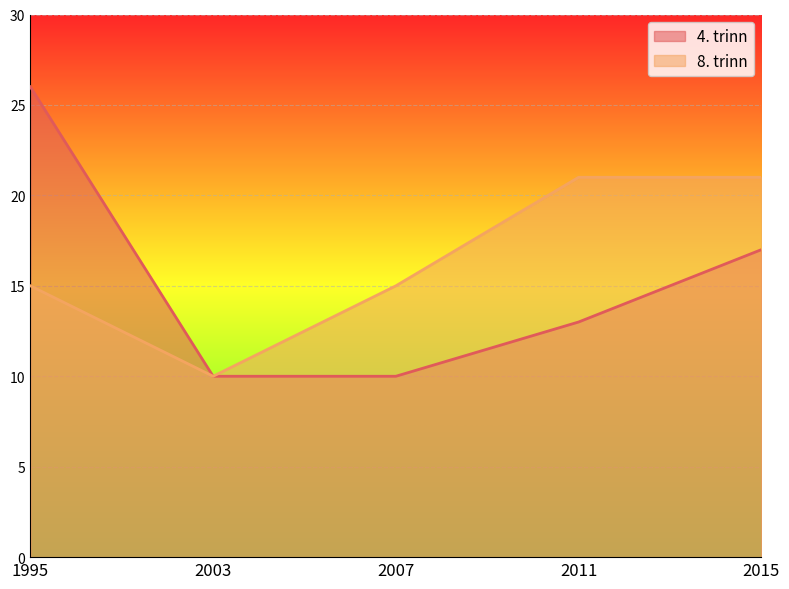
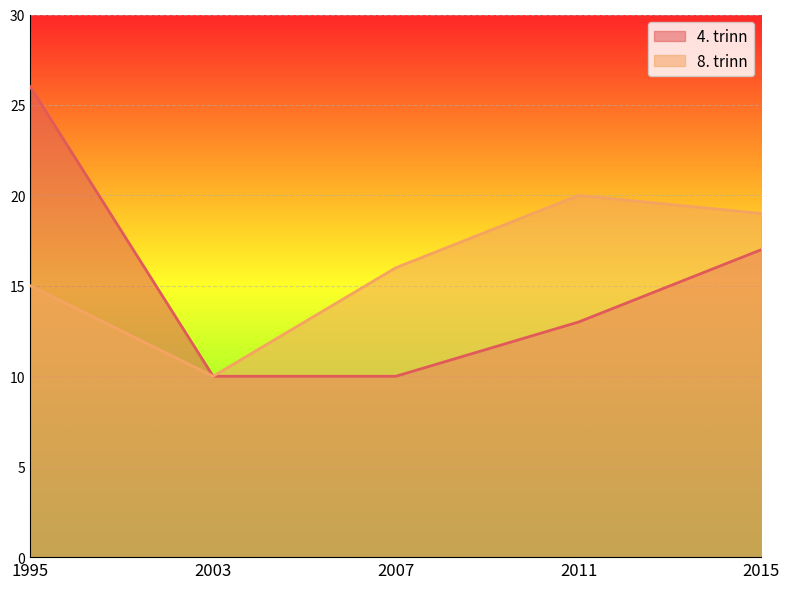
  {
    "4. trinn": {
      "1995": 26,
      "2007": 10,
      "2011": 13,
      "2015": 17
    },
    "8. trinn": {
      "1995": 15,
-     "2007": 15,
-     "2011": 21,
-     "2015": 21
+     "2007": 16,
+     "2011": 20,
+     "2015": 19
    }
  }
